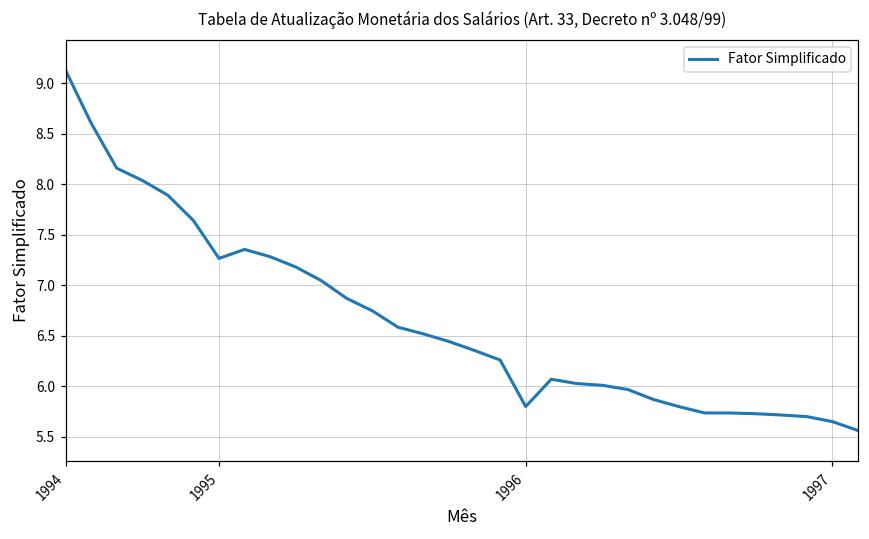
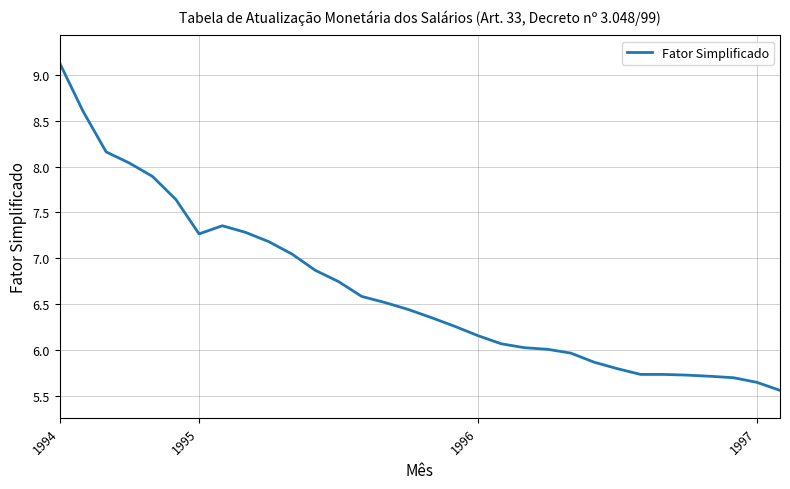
  {
    "1994": 9.1,
    "1995": 7.3,
-   "1996": 5.8,
+   "1996": 6.2,
    "1997": 5.7
  }
